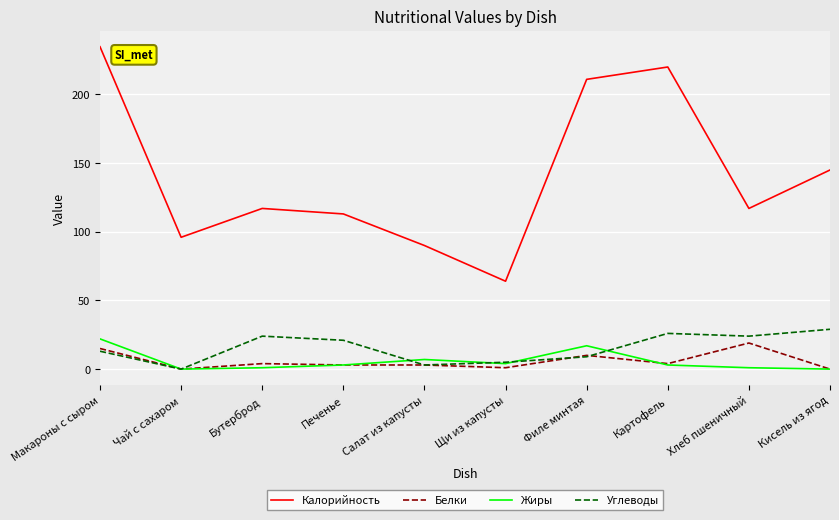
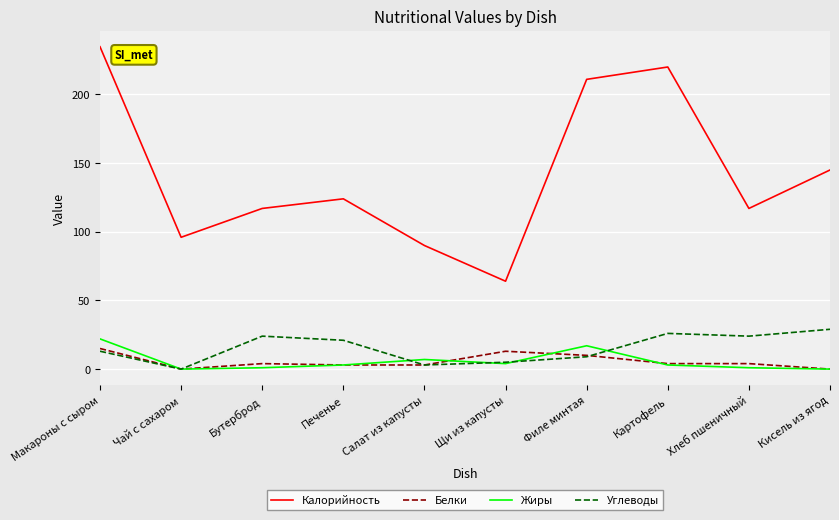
  {
    "Калорийность": {
      "Макароны с сыром": 235,
      "Чай с сахаром": 96,
      "Бутерброд": 117,
-     "Печенье": 113,
+     "Печенье": 124,
      "Салат из капусты": 90,
      "Щи из капусты": 64,
      "Филе минтая": 211,
      "Картофель": 220,
      "Хлеб пшеничный": 117,
      "Кисель из ягод": 145
    },
    "Белки": {
      "Макароны с сыром": 15,
      "Бутерброд": 4,
-     "Щи из капусты": 1,
-     "Хлеб пшеничный": 19
+     "Щи из капусты": 13,
+     "Хлеб пшеничный": 4
    },
    "Жиры": {
      "Макароны с сыром": 22,
      "Бутерброд": 1,
      "Салат из капусты": 7,
      "Филе минтая": 17,
      "Хлеб пшеничный": 1
    },
    "Углеводы": {
      "Макароны с сыром": 13,
      "Бутерброд": 24,
      "Печенье": 21,
      "Картофель": 26,
      "Хлеб пшеничный": 24,
      "Кисель из ягод": 29
    }
  }
